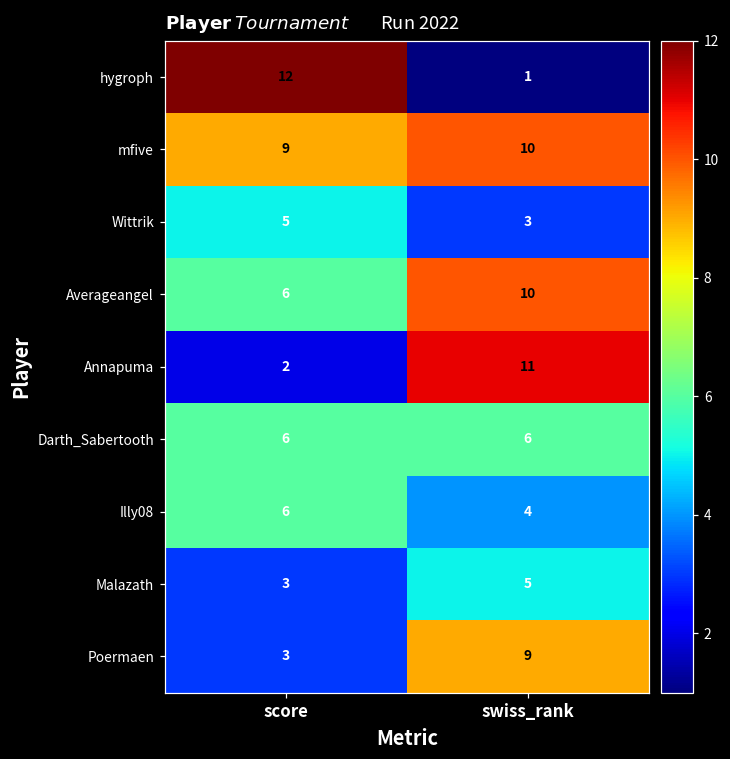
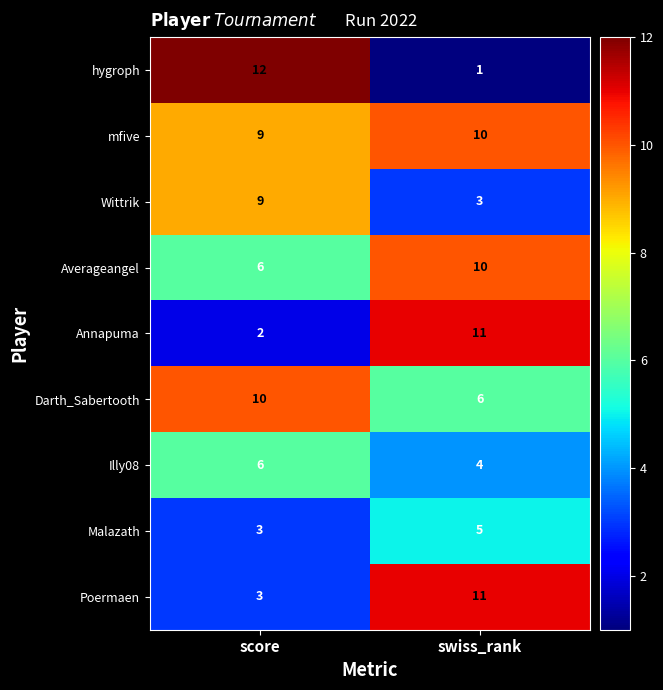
  {
    "hygroph": {
      "score": 12,
      "swiss_rank": 1
    },
    "mfive": {
      "score": 9,
      "swiss_rank": 10
    },
    "Wittrik": {
-     "score": 5,
+     "score": 9,
      "swiss_rank": 3
    },
    "Averageangel": {
      "score": 6,
      "swiss_rank": 10
    },
    "Annapuma": {
      "score": 2,
      "swiss_rank": 11
    },
    "Darth_Sabertooth": {
-     "score": 6,
+     "score": 10,
      "swiss_rank": 6
    },
    "Illy08": {
      "score": 6,
      "swiss_rank": 4
    },
    "Malazath": {
      "score": 3,
      "swiss_rank": 5
    },
    "Poermaen": {
      "score": 3,
-     "swiss_rank": 9
+     "swiss_rank": 11
    }
  }
